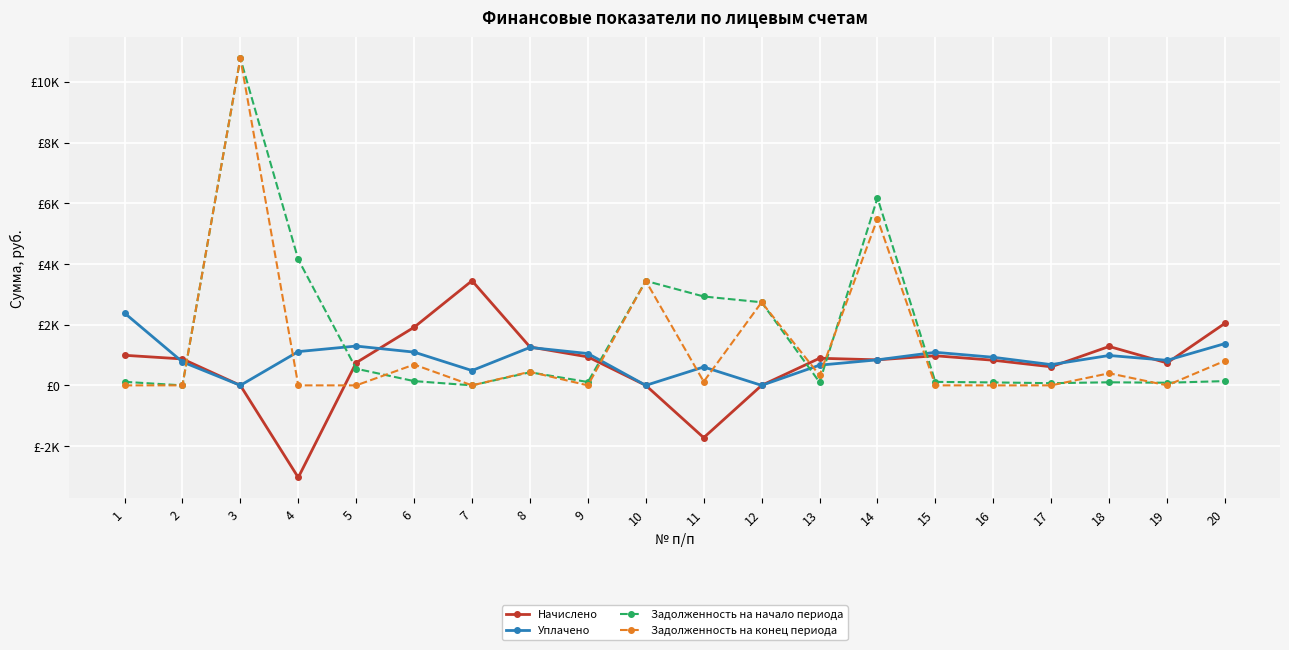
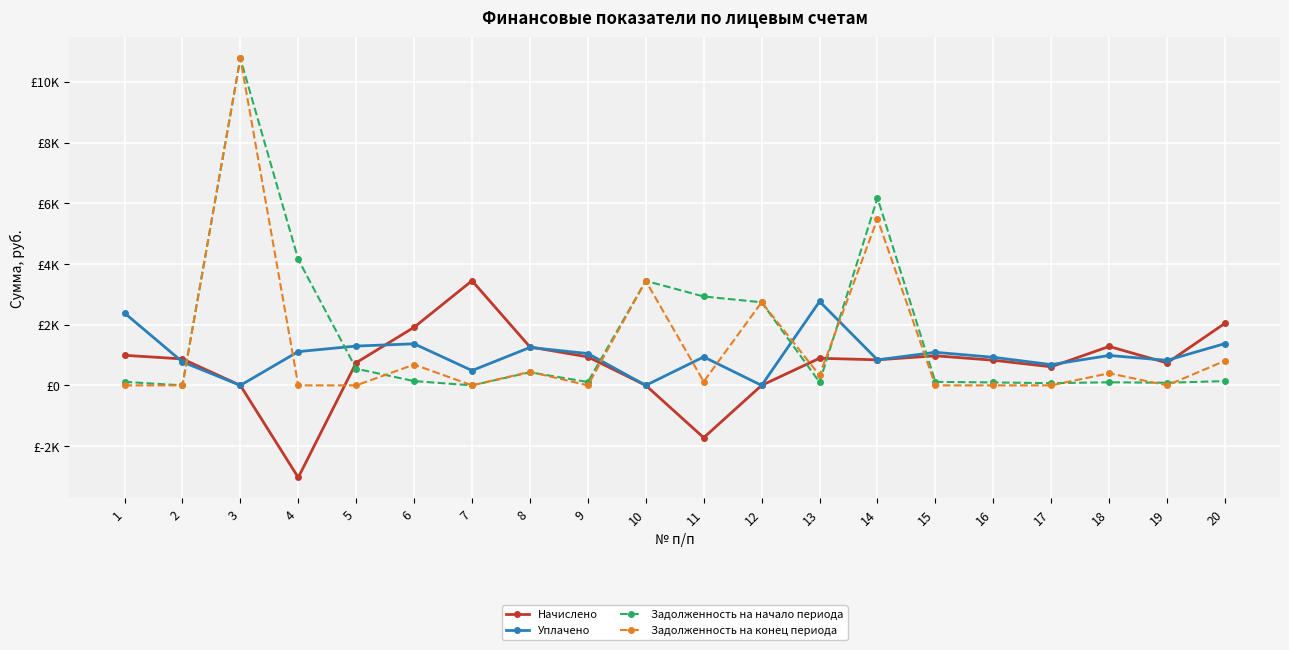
  {
    "Начислено": {
      "1": "£1000",
      "2": "£900",
      "4": "£-3000",
      "5": "£700",
      "6": "£1900",
      "7": "£3400",
      "9": "£900",
      "11": "£-1700",
      "13": "£900",
      "15": "£1000",
      "16": "£800",
      "18": "£1300",
      "19": "£700",
      "20": "£2000"
    },
    "Уплачено": {
      "1": "£2400",
      "2": "£800",
      "4": "£1100",
      "5": "£1300",
-     "6": "£1100",
+     "6": "£1400",
      "7": "£500",
      "9": "£1000",
-     "11": "£600",
-     "13": "£700",
+     "11": "£900",
+     "13": "£2800",
      "15": "£1100",
      "16": "£900",
      "18": "£1000",
      "19": "£800",
      "20": "£1400"
    },
    "Задолженность на начало периода": {
      "1": "£100",
      "4": "£4100",
      "5": "£500",
      "6": "£100",
      "9": "£100",
      "11": "£2900",
      "13": "£100",
      "14": "£6200",
      "15": "£100",
      "16": "£100",
      "18": "£100",
      "19": "£100",
      "20": "£100"
    },
    "Задолженность на конец периода": {
      "1": "£0",
      "4": "£0",
      "5": "£0",
      "6": "£700",
      "9": "£0",
      "11": "£100",
      "13": "£300",
      "14": "£5500",
      "15": "£0",
      "16": "£0",
      "18": "£400",
      "19": "£0",
      "20": "£800"
    }
  }
